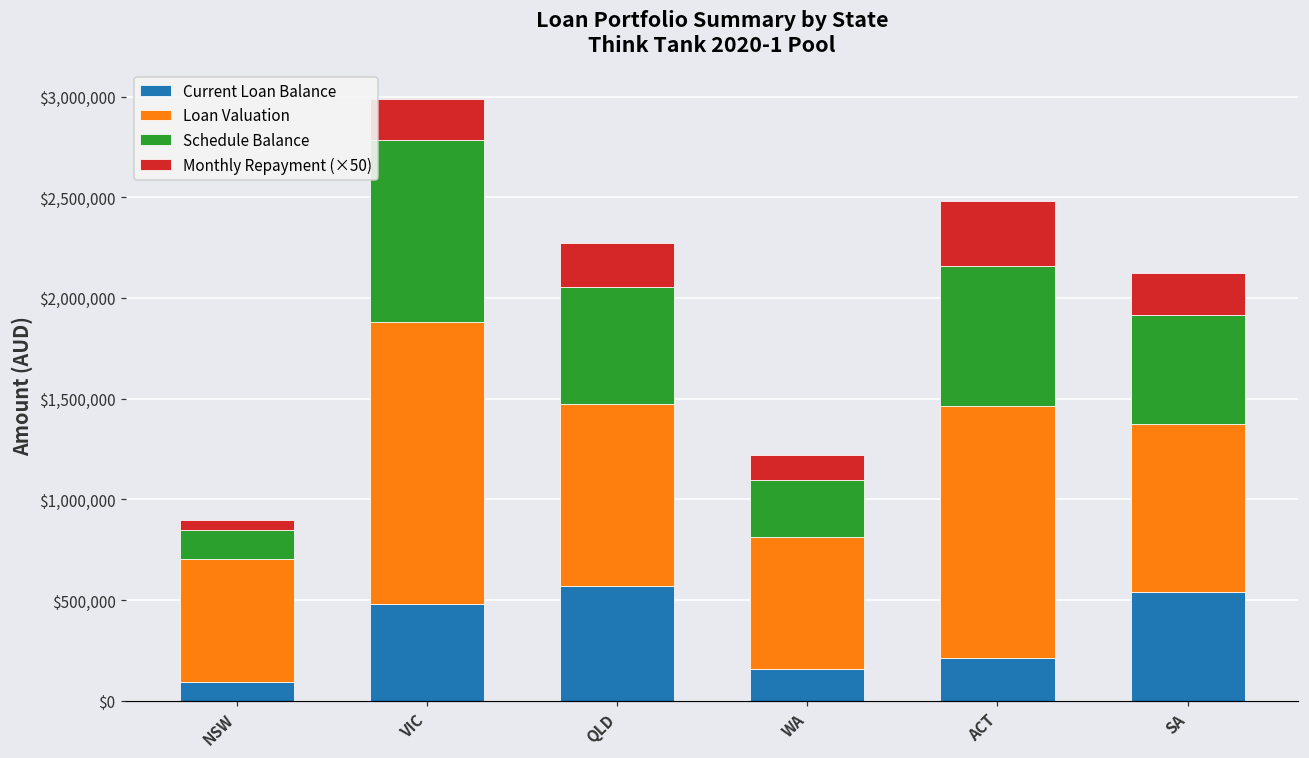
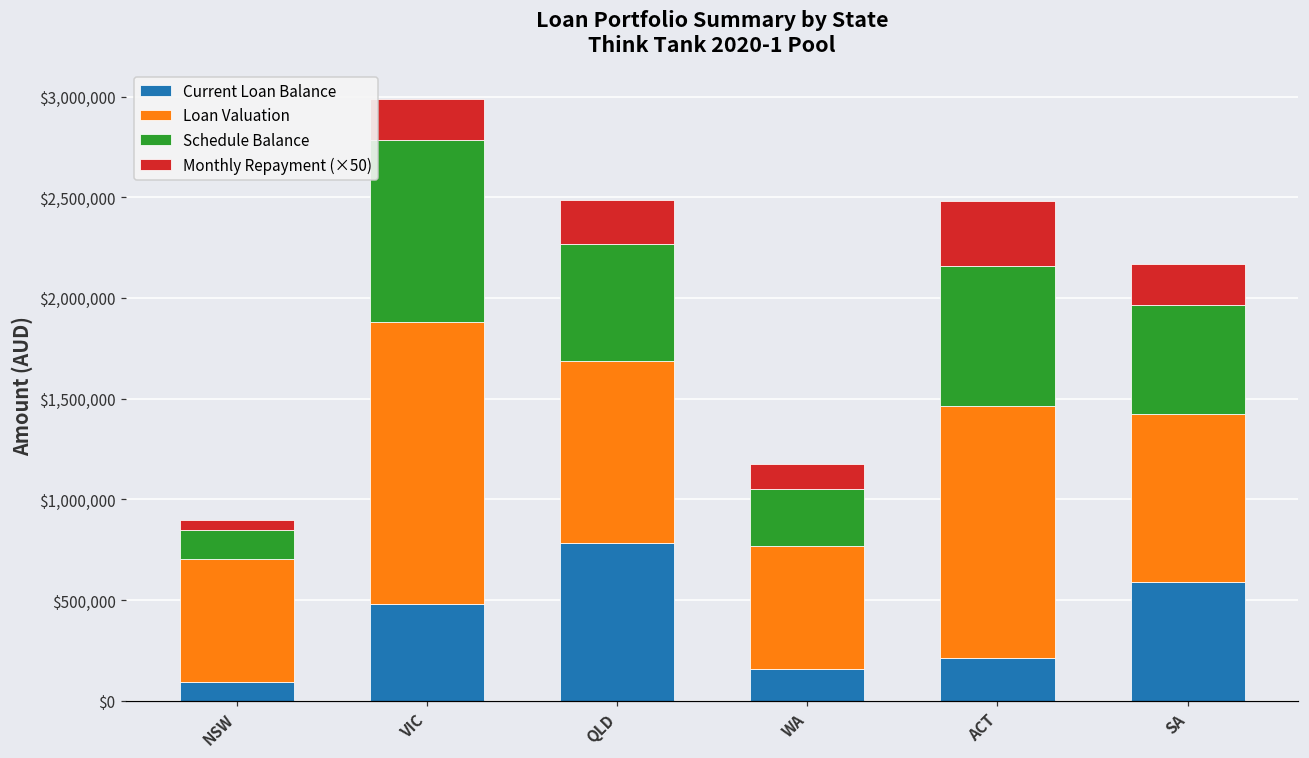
  {
    "Current Loan Balance": {
      "NSW": "$90,000",
      "VIC": "$480,000",
-     "QLD": "$570,000",
+     "QLD": "$780,000",
      "WA": "$160,000",
      "ACT": "$210,000",
-     "SA": "$540,000"
+     "SA": "$590,000"
    },
    "Loan Valuation": {
      "NSW": "$610,000",
      "VIC": "$1,400,000",
      "QLD": "$900,000",
-     "WA": "$660,000",
+     "WA": "$610,000",
      "ACT": "$1,250,000",
      "SA": "$840,000"
    },
    "Schedule Balance": {
      "NSW": "$140,000",
      "VIC": "$900,000",
      "QLD": "$580,000",
      "WA": "$280,000",
      "ACT": "$690,000",
      "SA": "$540,000"
    },
    "Monthly Repayment (×50)": {
      "NSW": "$50,000",
      "VIC": "$200,000",
      "QLD": "$220,000",
      "WA": "$120,000",
      "ACT": "$330,000",
      "SA": "$210,000"
    }
  }
